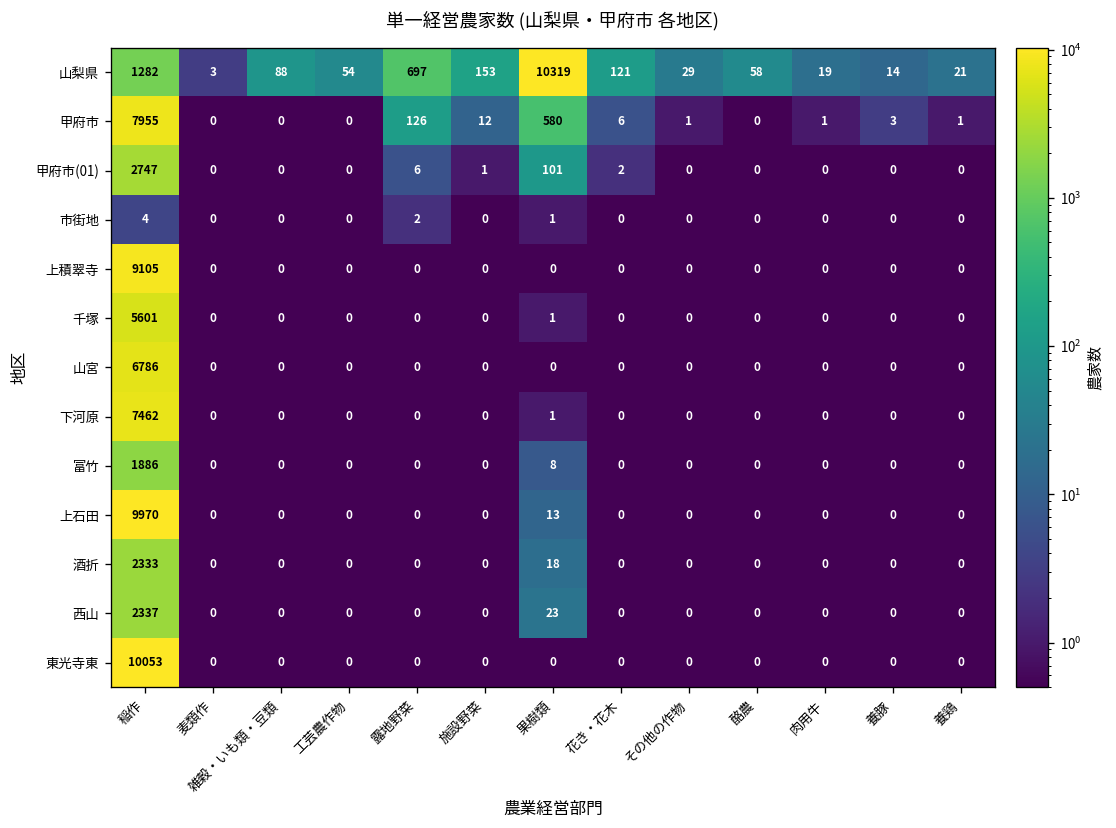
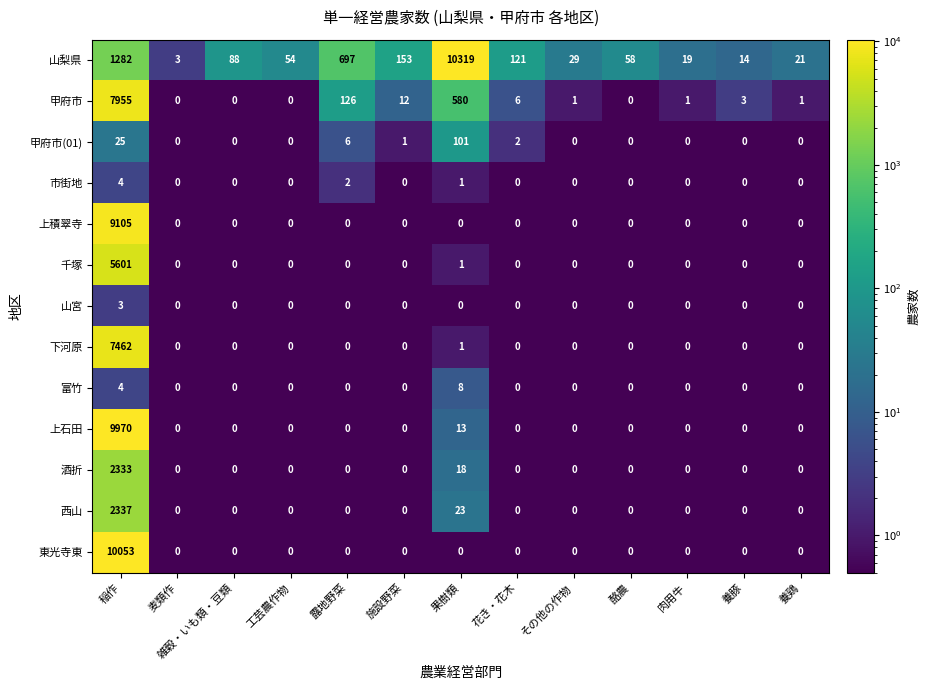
  {
    "山梨県": {
      "稲作": 1282,
      "麦類作": 3,
      "雑穀・いも類・豆類": 88,
      "工芸農作物": 54,
      "露地野菜": 697,
      "施設野菜": 153,
      "果樹類": 10319,
      "花き・花木": 121,
      "その他の作物": 29,
      "酪農": 58,
      "肉用牛": 19,
      "養豚": 14,
      "養鶏": 21
    },
    "甲府市": {
      "稲作": 7955,
      "麦類作": 0,
      "雑穀・いも類・豆類": 0,
      "工芸農作物": 0,
      "露地野菜": 126,
      "施設野菜": 12,
      "果樹類": 580,
      "花き・花木": 6,
      "その他の作物": 1,
      "酪農": 0,
      "肉用牛": 1,
      "養豚": 3,
      "養鶏": 1
    },
    "甲府市(01)": {
-     "稲作": 2747,
+     "稲作": 25,
      "麦類作": 0,
      "雑穀・いも類・豆類": 0,
      "工芸農作物": 0,
      "露地野菜": 6,
      "施設野菜": 1,
      "果樹類": 101,
      "花き・花木": 2,
      "その他の作物": 0,
      "酪農": 0,
      "肉用牛": 0,
      "養豚": 0,
      "養鶏": 0
    },
    "市街地": {
      "稲作": 4,
      "麦類作": 0,
      "雑穀・いも類・豆類": 0,
      "工芸農作物": 0,
      "露地野菜": 2,
      "施設野菜": 0,
      "果樹類": 1,
      "花き・花木": 0,
      "その他の作物": 0,
      "酪農": 0,
      "肉用牛": 0,
      "養豚": 0,
      "養鶏": 0
    },
    "上積翠寺": {
      "稲作": 9105,
      "麦類作": 0,
      "雑穀・いも類・豆類": 0,
      "工芸農作物": 0,
      "露地野菜": 0,
      "施設野菜": 0,
      "果樹類": 0,
      "花き・花木": 0,
      "その他の作物": 0,
      "酪農": 0,
      "肉用牛": 0,
      "養豚": 0,
      "養鶏": 0
    },
    "千塚": {
      "稲作": 5601,
      "麦類作": 0,
      "雑穀・いも類・豆類": 0,
      "工芸農作物": 0,
      "露地野菜": 0,
      "施設野菜": 0,
      "果樹類": 1,
      "花き・花木": 0,
      "その他の作物": 0,
      "酪農": 0,
      "肉用牛": 0,
      "養豚": 0,
      "養鶏": 0
    },
    "山宮": {
-     "稲作": 6786,
+     "稲作": 3,
      "麦類作": 0,
      "雑穀・いも類・豆類": 0,
      "工芸農作物": 0,
      "露地野菜": 0,
      "施設野菜": 0,
      "果樹類": 0,
      "花き・花木": 0,
      "その他の作物": 0,
      "酪農": 0,
      "肉用牛": 0,
      "養豚": 0,
      "養鶏": 0
    },
    "下河原": {
      "稲作": 7462,
      "麦類作": 0,
      "雑穀・いも類・豆類": 0,
      "工芸農作物": 0,
      "露地野菜": 0,
      "施設野菜": 0,
      "果樹類": 1,
      "花き・花木": 0,
      "その他の作物": 0,
      "酪農": 0,
      "肉用牛": 0,
      "養豚": 0,
      "養鶏": 0
    },
    "富竹": {
-     "稲作": 1886,
+     "稲作": 4,
      "麦類作": 0,
      "雑穀・いも類・豆類": 0,
      "工芸農作物": 0,
      "露地野菜": 0,
      "施設野菜": 0,
      "果樹類": 8,
      "花き・花木": 0,
      "その他の作物": 0,
      "酪農": 0,
      "肉用牛": 0,
      "養豚": 0,
      "養鶏": 0
    },
    "上石田": {
      "稲作": 9970,
      "麦類作": 0,
      "雑穀・いも類・豆類": 0,
      "工芸農作物": 0,
      "露地野菜": 0,
      "施設野菜": 0,
      "果樹類": 13,
      "花き・花木": 0,
      "その他の作物": 0,
      "酪農": 0,
      "肉用牛": 0,
      "養豚": 0,
      "養鶏": 0
    },
    "酒折": {
      "稲作": 2333,
      "麦類作": 0,
      "雑穀・いも類・豆類": 0,
      "工芸農作物": 0,
      "露地野菜": 0,
      "施設野菜": 0,
      "果樹類": 18,
      "花き・花木": 0,
      "その他の作物": 0,
      "酪農": 0,
      "肉用牛": 0,
      "養豚": 0,
      "養鶏": 0
    },
    "西山": {
      "稲作": 2337,
      "麦類作": 0,
      "雑穀・いも類・豆類": 0,
      "工芸農作物": 0,
      "露地野菜": 0,
      "施設野菜": 0,
      "果樹類": 23,
      "花き・花木": 0,
      "その他の作物": 0,
      "酪農": 0,
      "肉用牛": 0,
      "養豚": 0,
      "養鶏": 0
    },
    "東光寺東": {
      "稲作": 10053,
      "麦類作": 0,
      "雑穀・いも類・豆類": 0,
      "工芸農作物": 0,
      "露地野菜": 0,
      "施設野菜": 0,
      "果樹類": 0,
      "花き・花木": 0,
      "その他の作物": 0,
      "酪農": 0,
      "肉用牛": 0,
      "養豚": 0,
      "養鶏": 0
    }
  }
